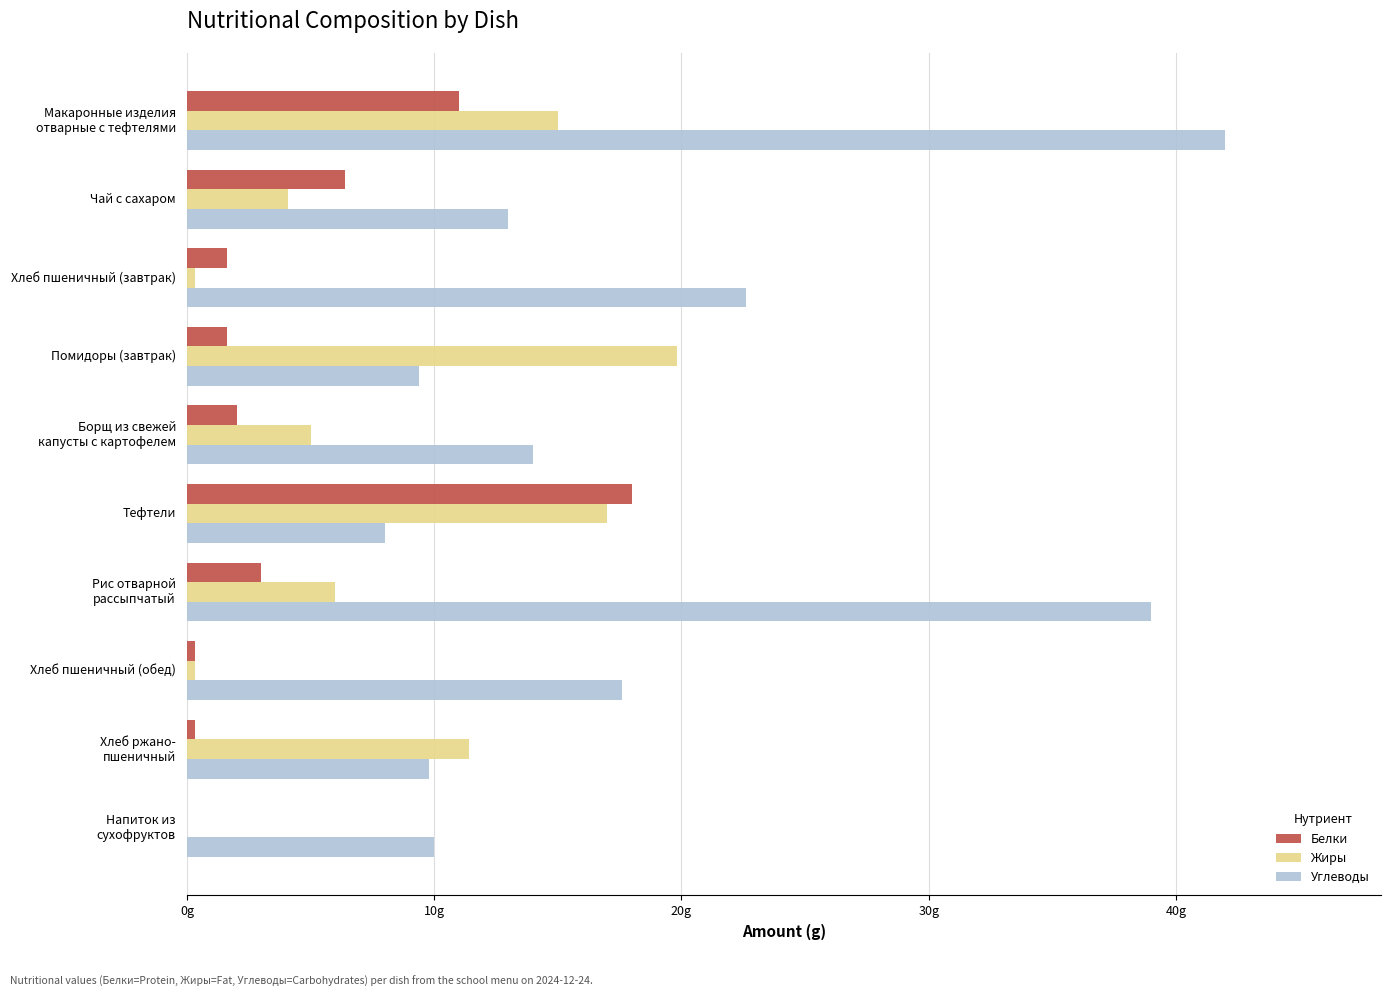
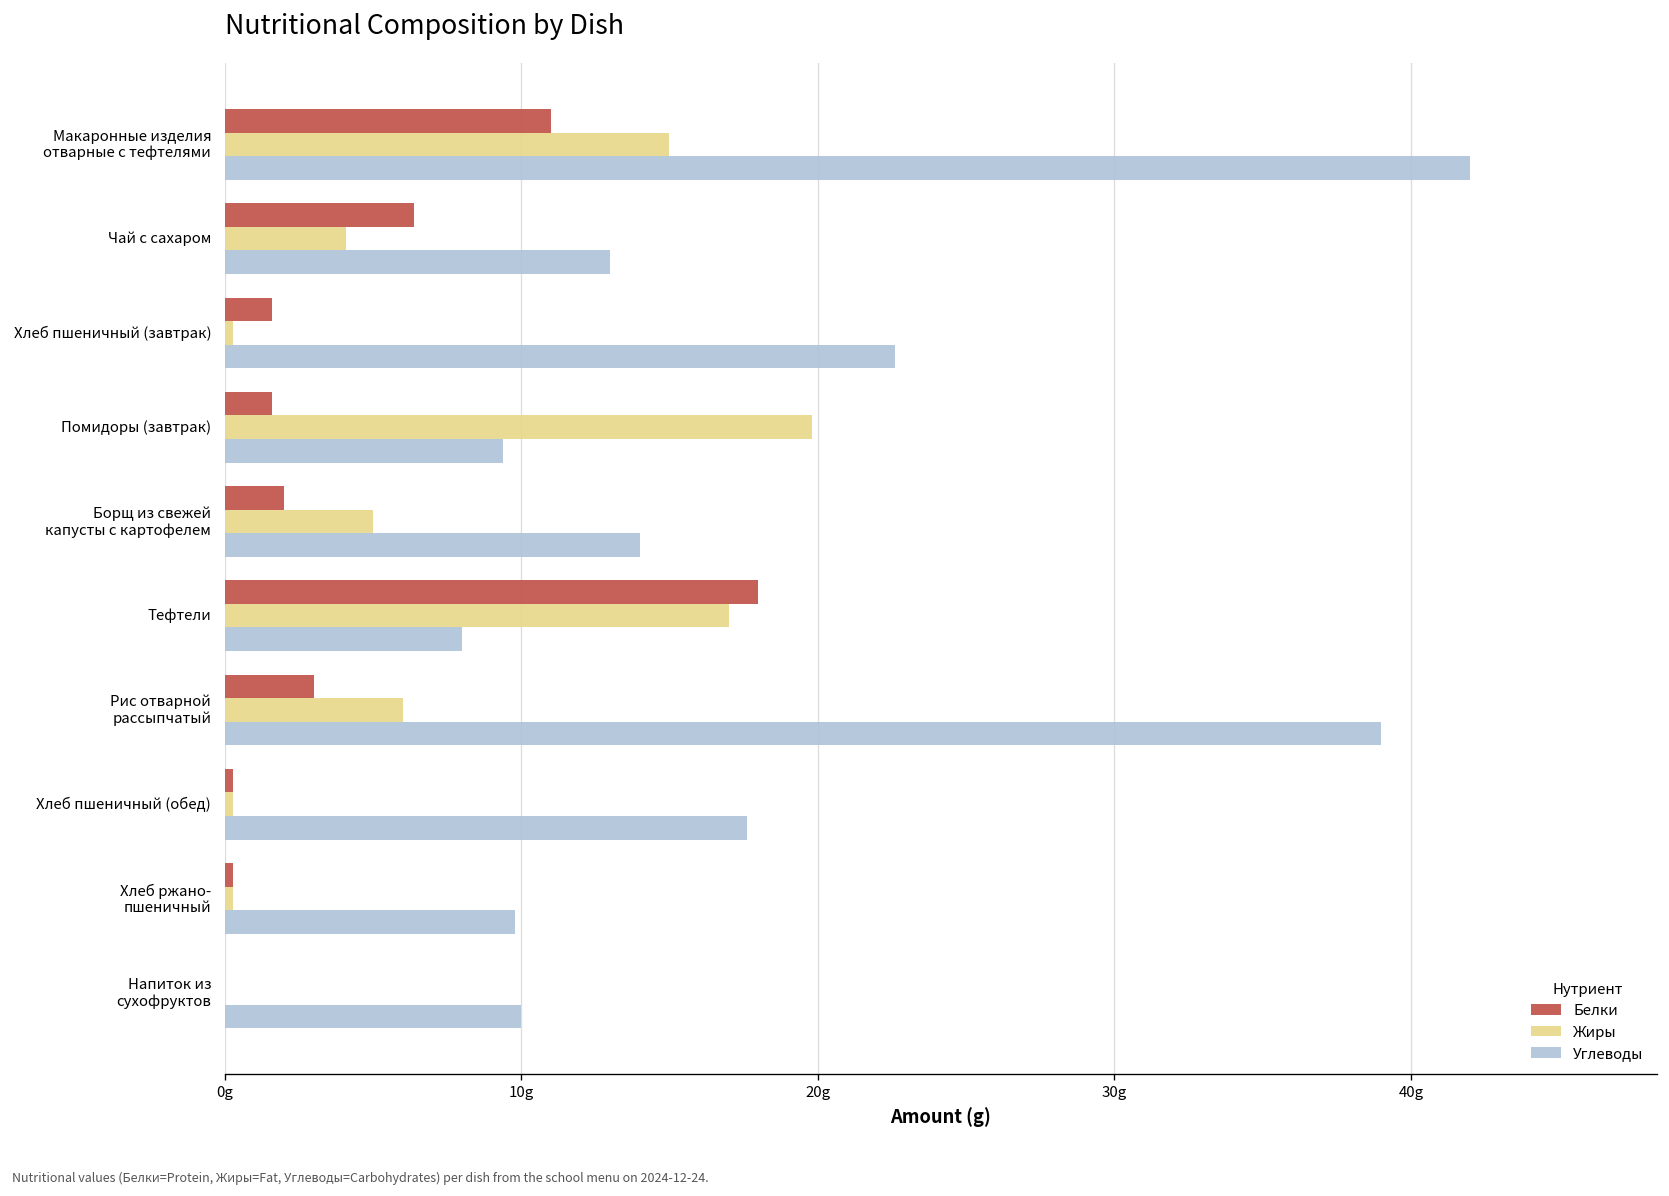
  {
    "Белки": {
      "Макаронные изделия отварные с тефтелями": "11.0g",
      "Чай с сахаром": "6.4g",
      "Хлеб пшеничный (завтрак)": "1.6g",
      "Помидоры (завтрак)": "1.6g",
      "Борщ из свежей капусты с картофелем": "2.0g",
      "Тефтели": "18.0g",
      "Рис отварной рассыпчатый": "3.0g",
      "Хлеб пшеничный (обед)": "0.3g",
      "Хлеб ржано- пшеничный": "0.3g",
      "Напиток из сухофруктов": "0.0g"
    },
    "Жиры": {
      "Макаронные изделия отварные с тефтелями": "15.0g",
      "Чай с сахаром": "4.1g",
      "Хлеб пшеничный (завтрак)": "0.3g",
      "Помидоры (завтрак)": "19.8g",
      "Борщ из свежей капусты с картофелем": "5.0g",
      "Тефтели": "17.0g",
      "Рис отварной рассыпчатый": "6.0g",
      "Хлеб пшеничный (обед)": "0.3g",
-     "Хлеб ржано- пшеничный": "11.4g",
+     "Хлеб ржано- пшеничный": "0.3g",
      "Напиток из сухофруктов": "0.0g"
    },
    "Углеводы": {
      "Макаронные изделия отварные с тефтелями": "42.0g",
      "Чай с сахаром": "13.0g",
      "Хлеб пшеничный (завтрак)": "22.6g",
      "Помидоры (завтрак)": "9.4g",
      "Борщ из свежей капусты с картофелем": "14.0g",
      "Тефтели": "8.0g",
      "Рис отварной рассыпчатый": "39.0g",
      "Хлеб пшеничный (обед)": "17.6g",
      "Хлеб ржано- пшеничный": "9.8g",
      "Напиток из сухофруктов": "10.0g"
    }
  }
